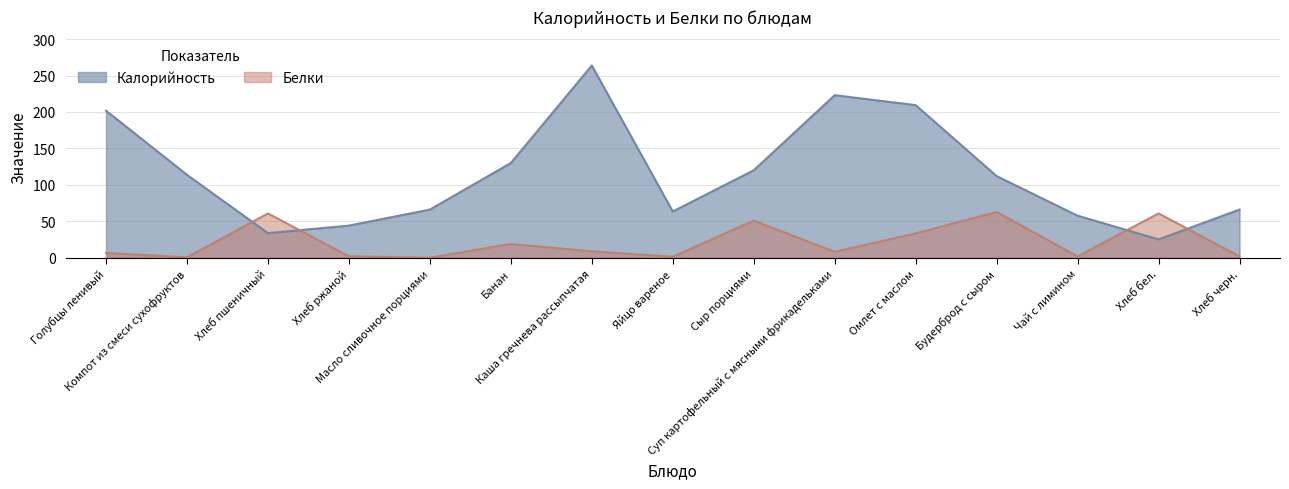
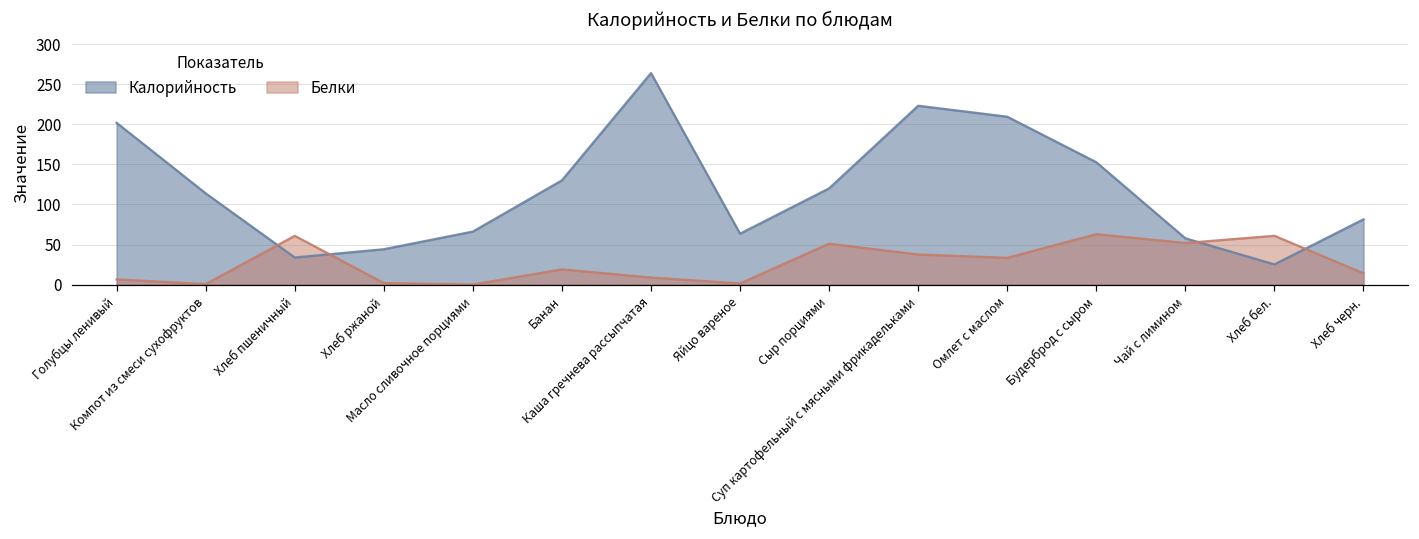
  {
    "Калорийность": {
      "Голубцы ленивый": 200,
      "Компот из смеси сухофруктов": 110,
      "Хлеб пшеничный": 30,
      "Хлеб ржаной": 40,
      "Масло сливочное порциями": 70,
      "Банан": 130,
      "Каша гречнева рассыпчатая": 260,
      "Яйцо вареное": 60,
      "Сыр порциями": 120,
      "Суп картофельный с мясными фрикадельками": 220,
      "Омлет с маслом": 210,
-     "Будерброд с сыром": 110,
+     "Будерброд с сыром": 150,
      "Чай с лимином": 60,
      "Хлеб бел.": 30,
-     "Хлеб черн.": 70
+     "Хлеб черн.": 80
    },
    "Белки": {
      "Голубцы ленивый": 10,
      "Компот из смеси сухофруктов": 0,
      "Хлеб пшеничный": 60,
      "Хлеб ржаной": 0,
      "Масло сливочное порциями": 0,
      "Банан": 20,
      "Каша гречнева рассыпчатая": 10,
      "Яйцо вареное": 0,
      "Сыр порциями": 50,
-     "Суп картофельный с мясными фрикадельками": 10,
+     "Суп картофельный с мясными фрикадельками": 40,
      "Омлет с маслом": 30,
      "Будерброд с сыром": 60,
-     "Чай с лимином": 0,
+     "Чай с лимином": 50,
      "Хлеб бел.": 60,
-     "Хлеб черн.": 0
+     "Хлеб черн.": 10
    }
  }
